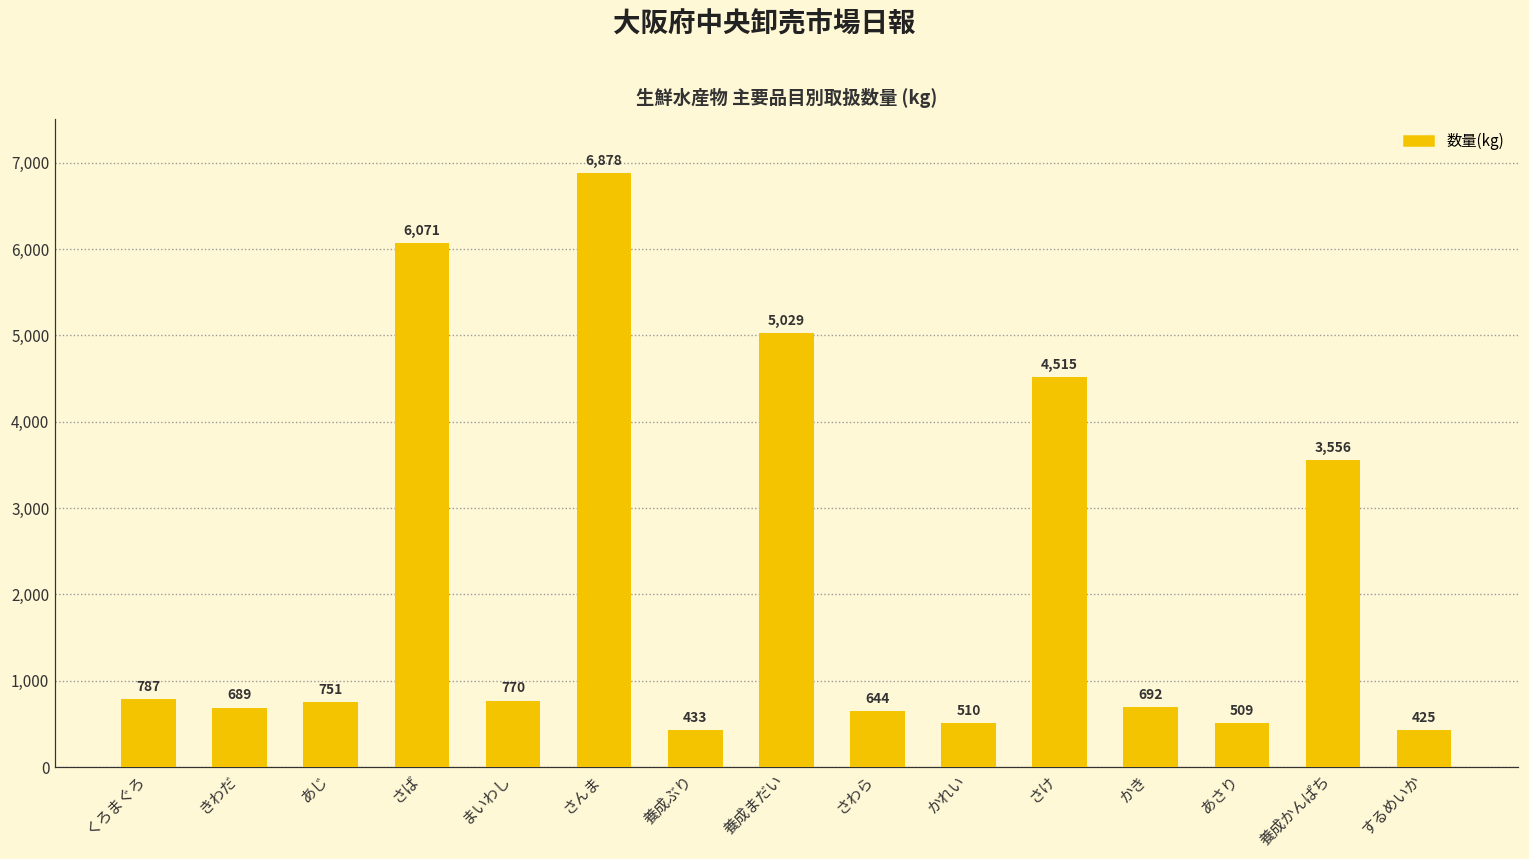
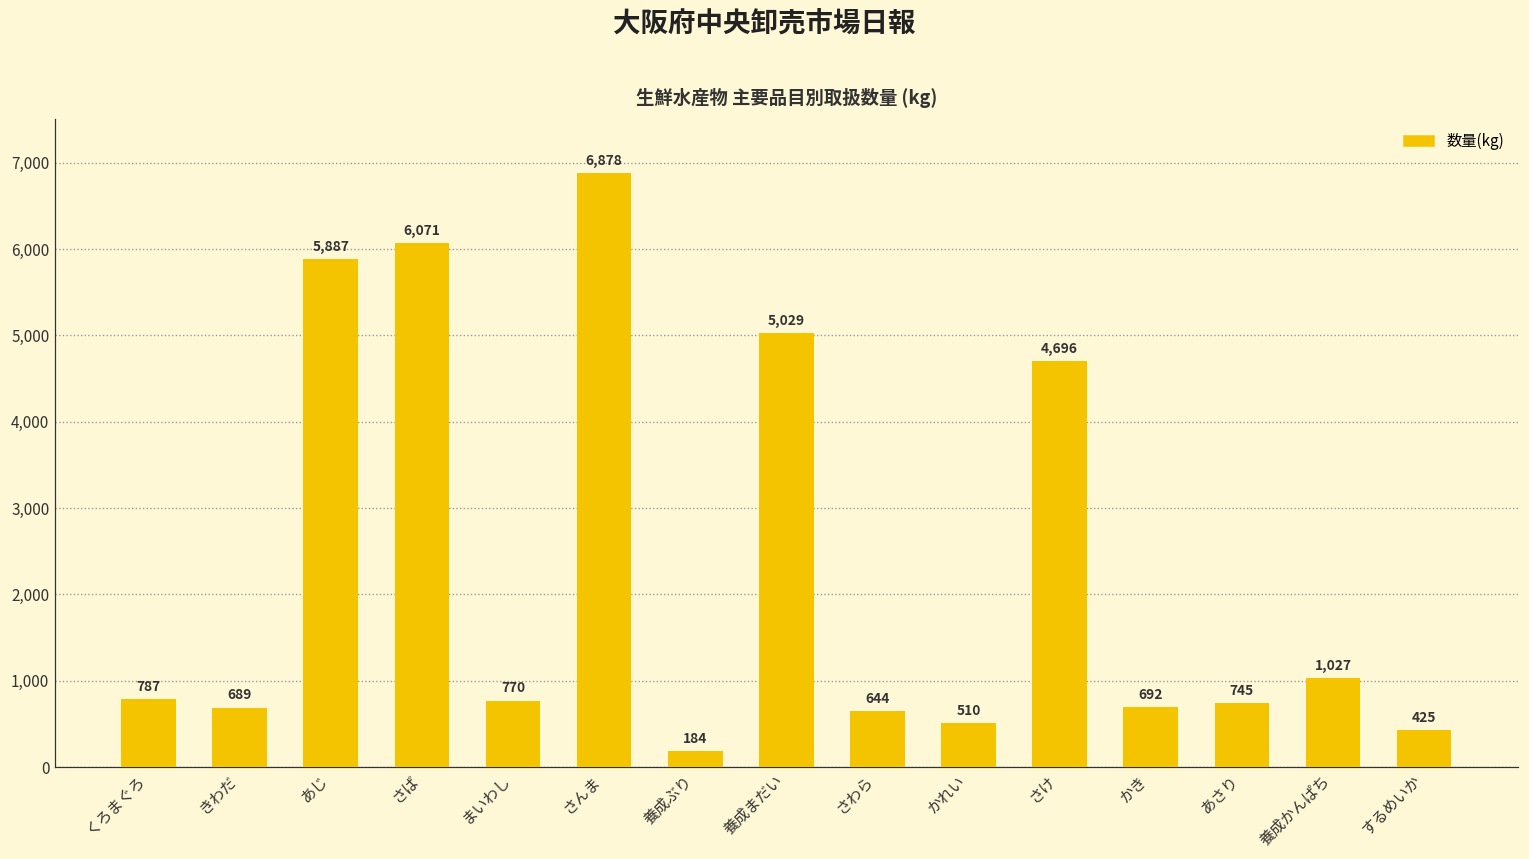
  {
    "くろまぐろ": "787",
    "きわだ": "689",
-   "あじ": "751",
+   "あじ": "5,887",
    "さば": "6,071",
    "まいわし": "770",
    "さんま": "6,878",
-   "養成ぶり": "433",
+   "養成ぶり": "184",
    "養成まだい": "5,029",
    "さわら": "644",
    "かれい": "510",
-   "さけ": "4,515",
+   "さけ": "4,696",
    "かき": "692",
-   "あさり": "509",
-   "養成かんぱち": "3,556",
+   "あさり": "745",
+   "養成かんぱち": "1,027",
    "するめいか": "425"
  }
